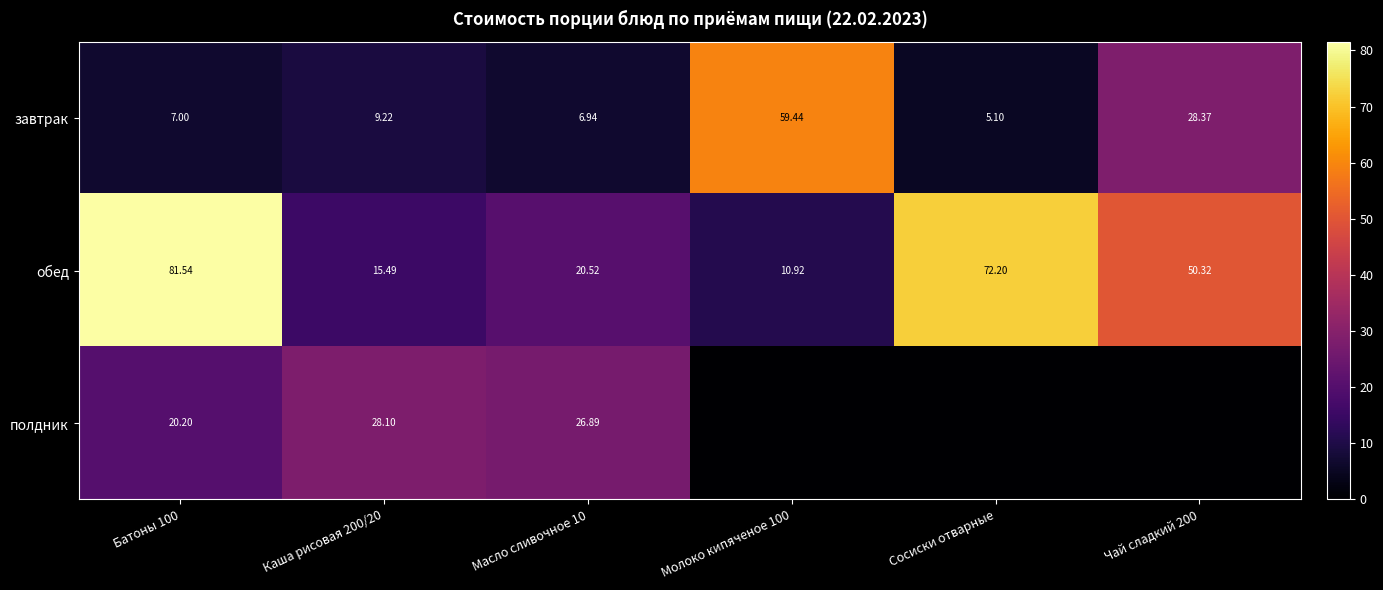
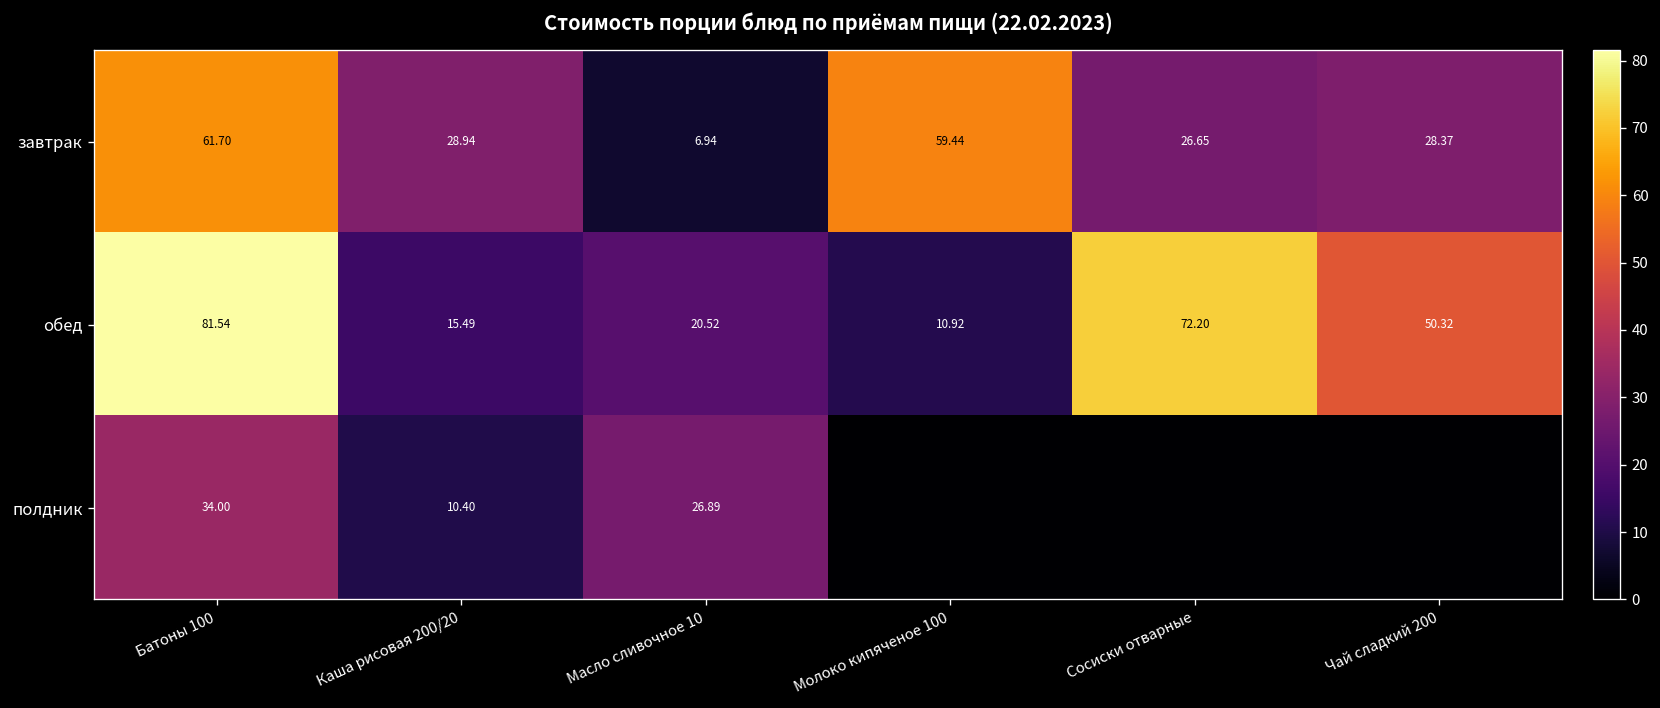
  {
    "завтрак": {
-     "Батоны 100": 7.00,
-     "Каша рисовая 200/20": 9.22,
+     "Батоны 100": 61.70,
+     "Каша рисовая 200/20": 28.94,
      "Масло сливочное 10": 6.94,
      "Молоко кипяченое 100": 59.44,
-     "Сосиски отварные": 5.10,
+     "Сосиски отварные": 26.65,
      "Чай сладкий 200": 28.37
    },
    "обед": {
      "Батоны 100": 81.54,
      "Каша рисовая 200/20": 15.49,
      "Масло сливочное 10": 20.52,
      "Молоко кипяченое 100": 10.92,
      "Сосиски отварные": 72.20,
      "Чай сладкий 200": 50.32
    },
    "полдник": {
-     "Батоны 100": 20.20,
-     "Каша рисовая 200/20": 28.10,
+     "Батоны 100": 34.00,
+     "Каша рисовая 200/20": 10.40,
      "Масло сливочное 10": 26.89
    }
  }
